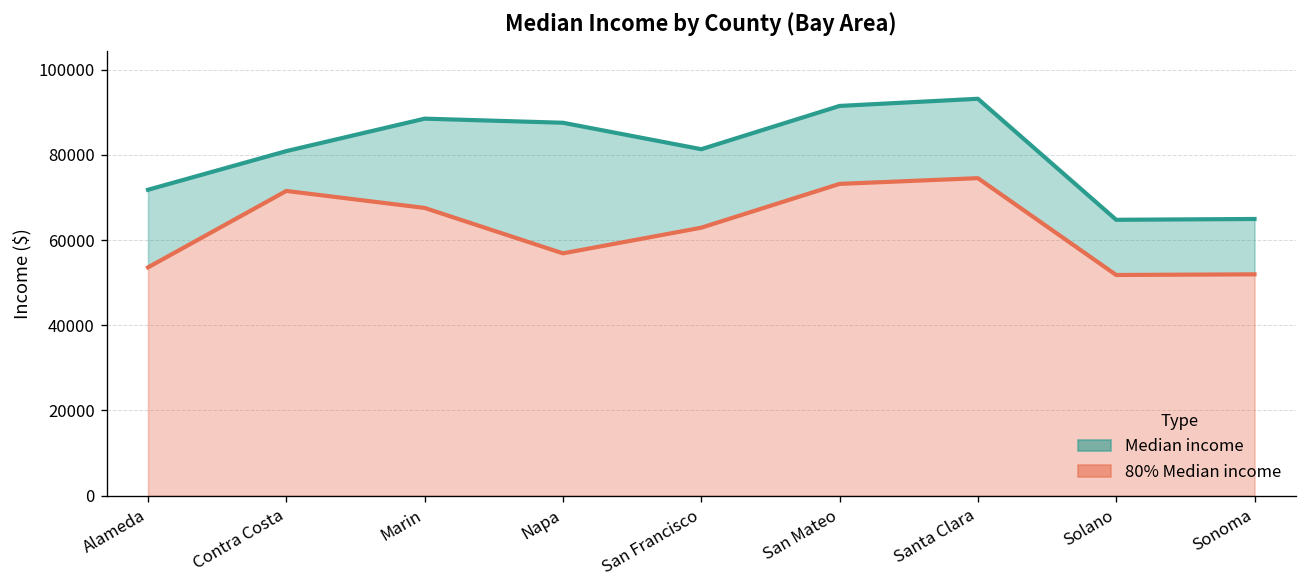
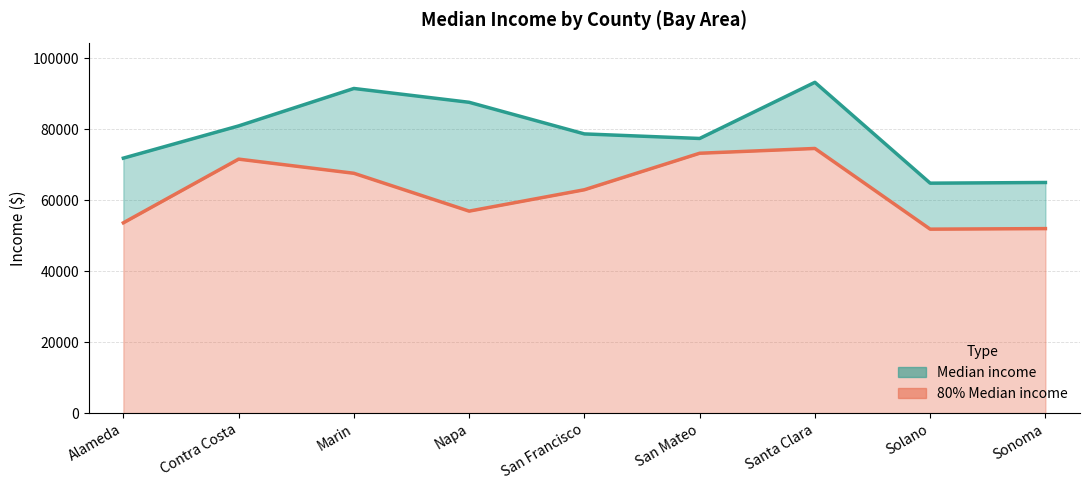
  {
    "Median income": {
      "Alameda": 72000,
      "Contra Costa": 81000,
-     "Marin": 88000,
+     "Marin": 91000,
      "Napa": 88000,
-     "San Francisco": 81000,
-     "San Mateo": 91000,
+     "San Francisco": 79000,
+     "San Mateo": 77000,
      "Santa Clara": 93000,
      "Solano": 65000,
      "Sonoma": 65000
    },
    "80% Median income": {
      "Alameda": 54000,
      "Contra Costa": 72000,
      "Marin": 68000,
      "Napa": 57000,
      "San Francisco": 63000,
      "San Mateo": 73000,
      "Santa Clara": 75000,
      "Solano": 52000,
      "Sonoma": 52000
    }
  }
